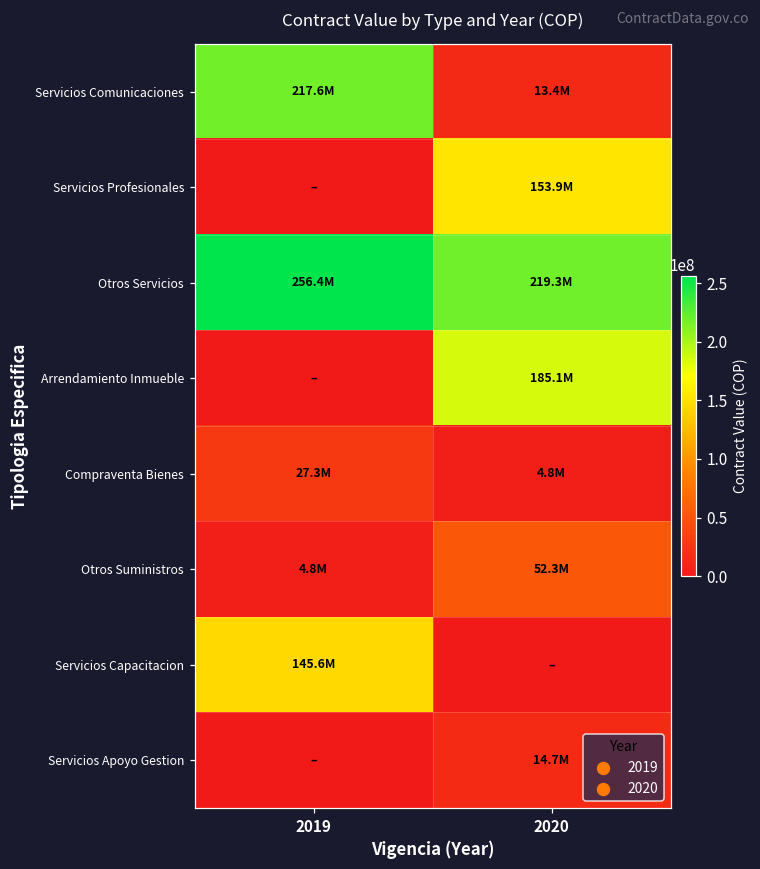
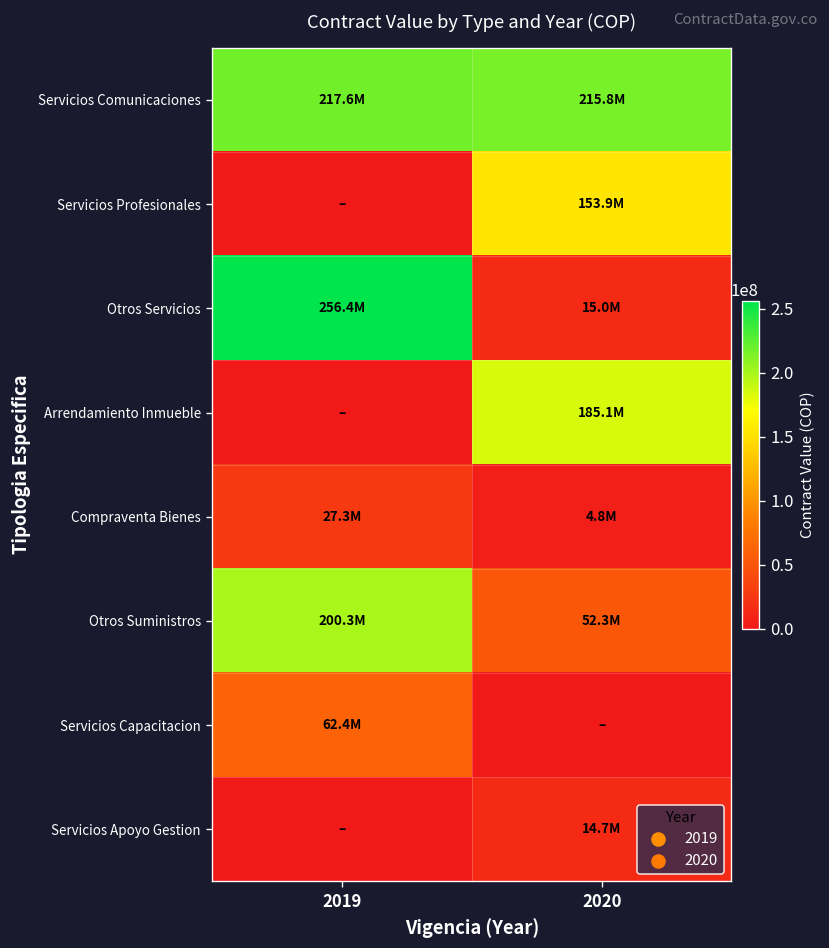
  {
    "Servicios Comunicaciones": {
      "2019": "217.6M",
-     "2020": "13.4M"
+     "2020": "215.8M"
    },
    "Servicios Profesionales": {
      "2020": "153.9M"
    },
    "Otros Servicios": {
      "2019": "256.4M",
-     "2020": "219.3M"
+     "2020": "15.0M"
    },
    "Arrendamiento Inmueble": {
      "2020": "185.1M"
    },
    "Compraventa Bienes": {
      "2019": "27.3M",
      "2020": "4.8M"
    },
    "Otros Suministros": {
-     "2019": "4.8M",
+     "2019": "200.3M",
      "2020": "52.3M"
    },
    "Servicios Capacitacion": {
-     "2019": "145.6M"
+     "2019": "62.4M"
    },
    "Servicios Apoyo Gestion": {
      "2020": "14.7M"
    }
  }
